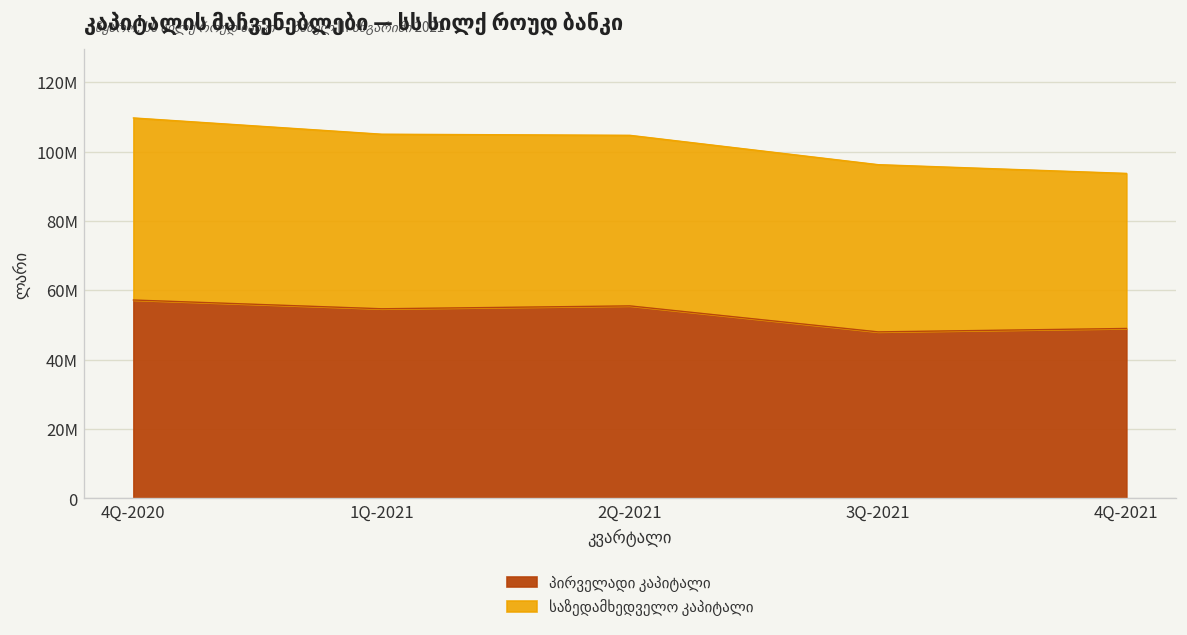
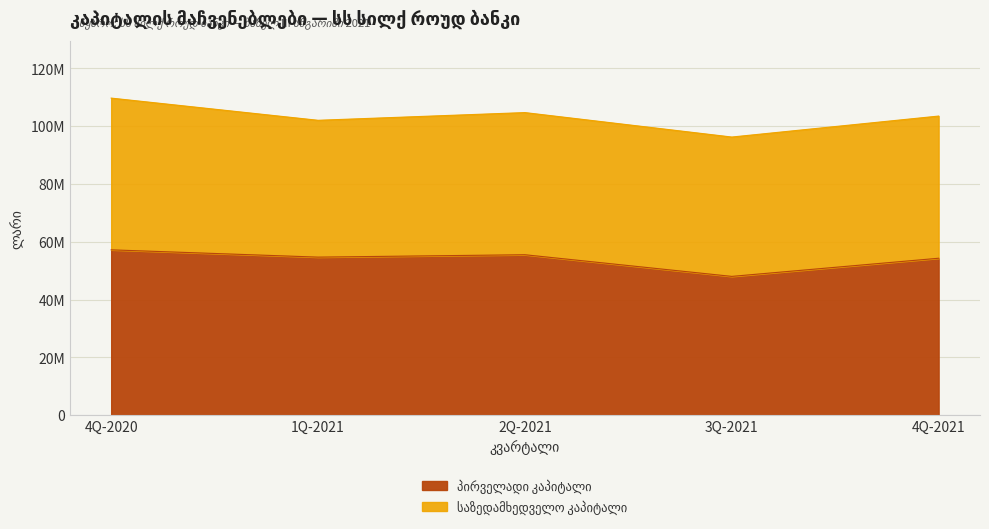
  {
    "პირველადი კაპიტალი": {
      "4Q-2020": 57000000,
      "1Q-2021": 55000000,
      "2Q-2021": 56000000,
      "3Q-2021": 48000000,
-     "4Q-2021": 49000000
+     "4Q-2021": 54000000
    },
    "საზედამხედველო კაპიტალი": {
      "4Q-2020": 52000000,
-     "1Q-2021": 50000000,
+     "1Q-2021": 47000000,
      "2Q-2021": 49000000,
      "3Q-2021": 48000000,
-     "4Q-2021": 45000000
+     "4Q-2021": 49000000
    }
  }
